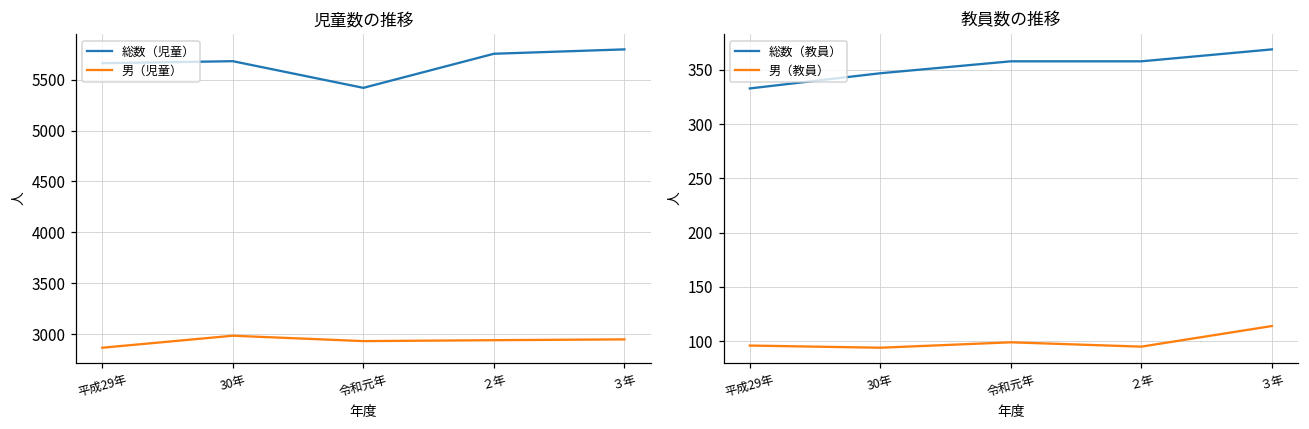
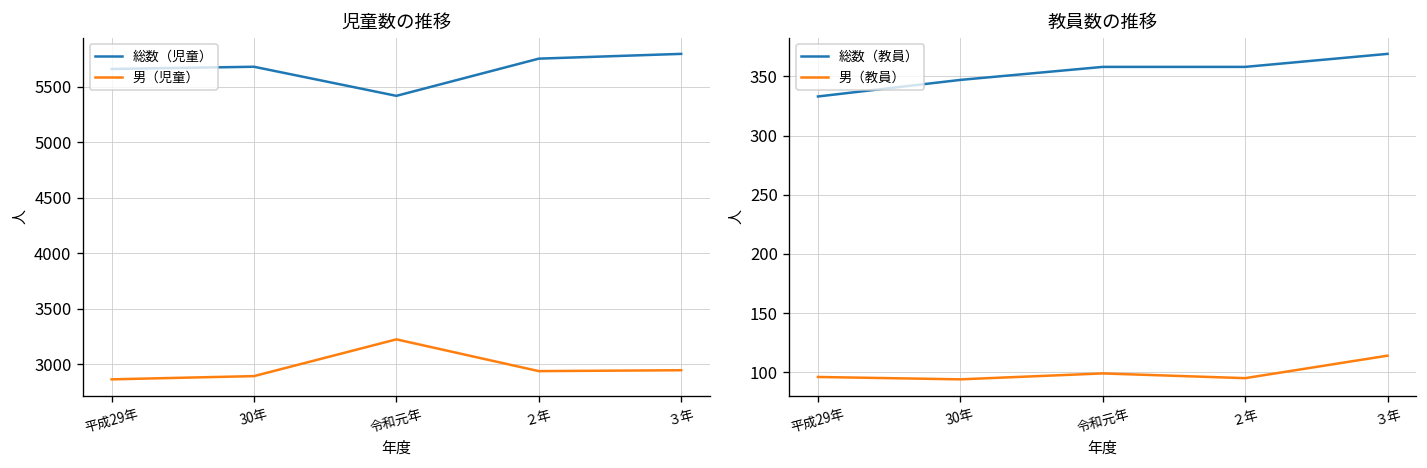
  {
    "児童数の推移": {
      "総数（児童）": {
        "30年": 5700,
        "令和元年": 5400,
        "２年": 5800,
        "３年": 5800
      },
      "男（児童）": {
        "平成29年": 2900,
-       "30年": 3000,
-       "令和元年": 2900,
+       "30年": 2900,
+       "令和元年": 3200,
        "２年": 2900,
        "３年": 2900
      }
    },
    "教員数の推移": {
      "総数（教員）": {
        "平成29年": 330,
        "30年": 350,
        "令和元年": 360,
        "２年": 360,
        "３年": 370
      },
      "男（教員）": {
        "平成29年": 100,
        "30年": 90,
        "令和元年": 100,
        "２年": 100,
        "３年": 110
      }
    }
  }
